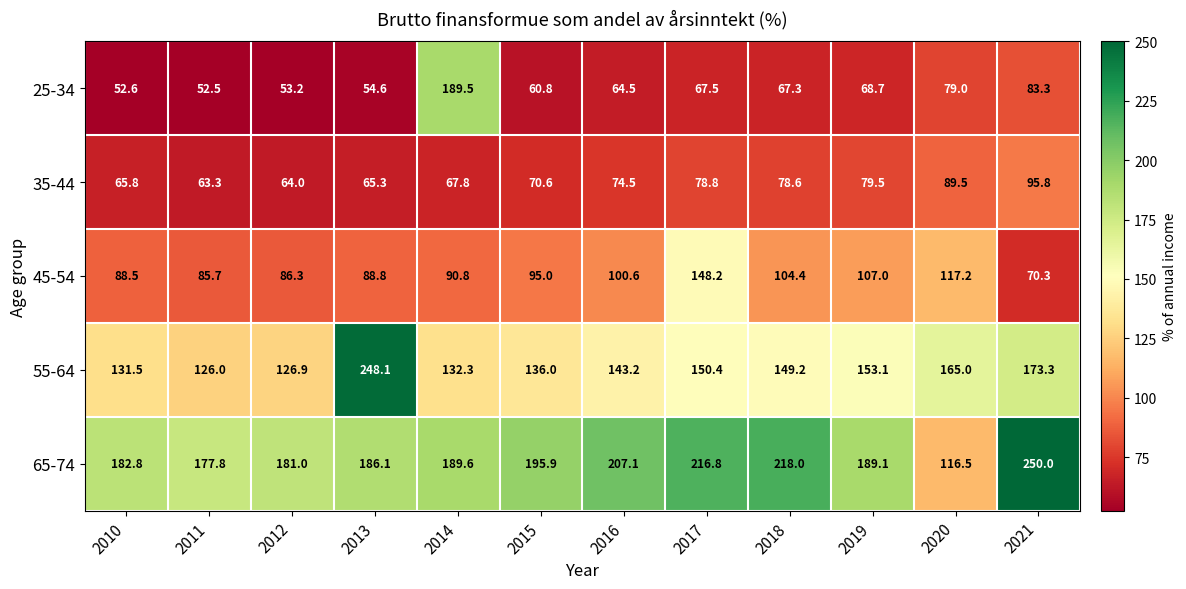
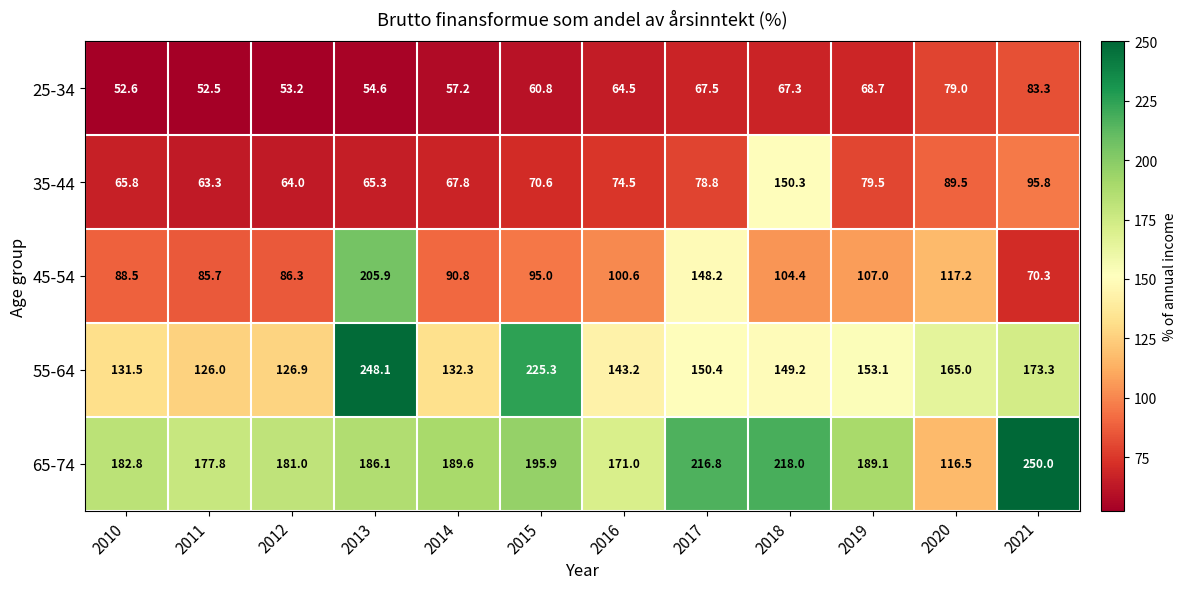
  {
    "25-34": {
      "2010": 52.6,
      "2011": 52.5,
      "2012": 53.2,
      "2013": 54.6,
-     "2014": 189.5,
+     "2014": 57.2,
      "2015": 60.8,
      "2016": 64.5,
      "2017": 67.5,
      "2018": 67.3,
      "2019": 68.7,
      "2020": 79.0,
      "2021": 83.3
    },
    "35-44": {
      "2010": 65.8,
      "2011": 63.3,
      "2012": 64.0,
      "2013": 65.3,
      "2014": 67.8,
      "2015": 70.6,
      "2016": 74.5,
      "2017": 78.8,
-     "2018": 78.6,
+     "2018": 150.3,
      "2019": 79.5,
      "2020": 89.5,
      "2021": 95.8
    },
    "45-54": {
      "2010": 88.5,
      "2011": 85.7,
      "2012": 86.3,
-     "2013": 88.8,
+     "2013": 205.9,
      "2014": 90.8,
      "2015": 95.0,
      "2016": 100.6,
      "2017": 148.2,
      "2018": 104.4,
      "2019": 107.0,
      "2020": 117.2,
      "2021": 70.3
    },
    "55-64": {
      "2010": 131.5,
      "2011": 126.0,
      "2012": 126.9,
      "2013": 248.1,
      "2014": 132.3,
-     "2015": 136.0,
+     "2015": 225.3,
      "2016": 143.2,
      "2017": 150.4,
      "2018": 149.2,
      "2019": 153.1,
      "2020": 165.0,
      "2021": 173.3
    },
    "65-74": {
      "2010": 182.8,
      "2011": 177.8,
      "2012": 181.0,
      "2013": 186.1,
      "2014": 189.6,
      "2015": 195.9,
-     "2016": 207.1,
+     "2016": 171.0,
      "2017": 216.8,
      "2018": 218.0,
      "2019": 189.1,
      "2020": 116.5,
      "2021": 250.0
    }
  }
